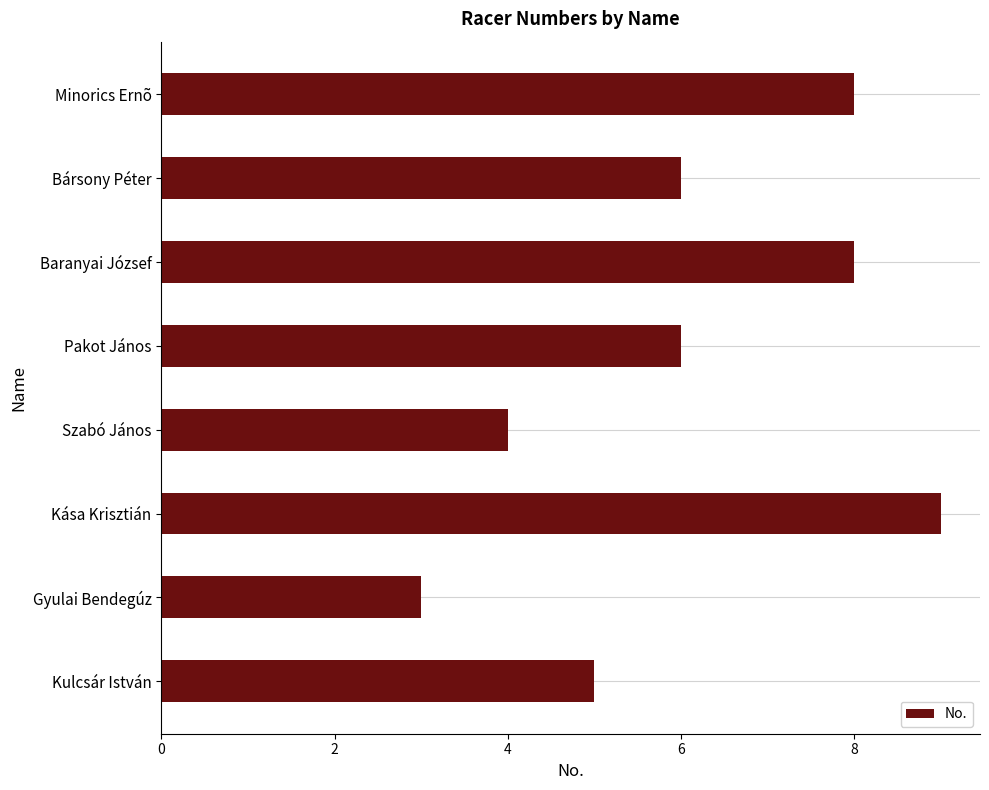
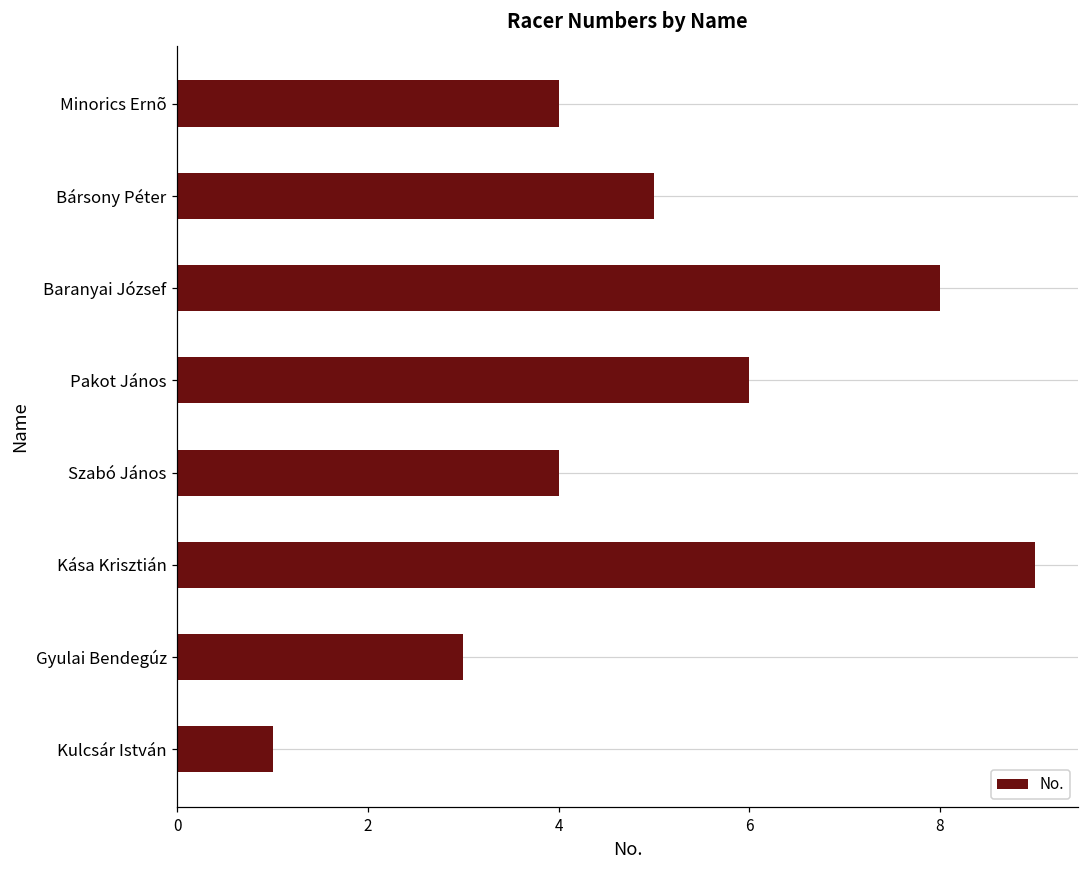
  {
-   "Minorics Ernõ": 8,
-   "Bársony Péter": 6,
+   "Minorics Ernõ": 4,
+   "Bársony Péter": 5,
    "Baranyai József": 8,
    "Pakot János": 6,
    "Szabó János": 4,
    "Kása Krisztián": 9,
    "Gyulai Bendegúz": 3,
-   "Kulcsár István": 5
+   "Kulcsár István": 1
  }
